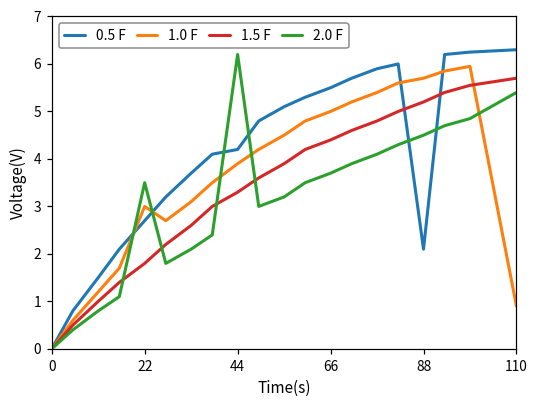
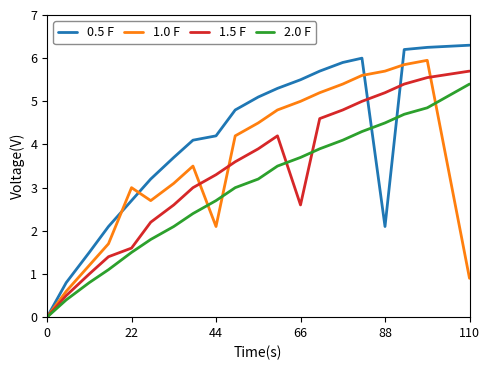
  {
    "0.5 F": {
      "22": 2.7,
      "44": 4.2,
      "66": 5.5,
      "88": 2.1,
      "110": 6.3
    },
    "1.0 F": {
      "22": 3.0,
-     "44": 3.9,
+     "44": 2.1,
      "66": 5.0,
      "88": 5.7,
      "110": 0.9
    },
    "1.5 F": {
-     "22": 1.8,
+     "22": 1.6,
      "44": 3.3,
-     "66": 4.4,
+     "66": 2.6,
      "88": 5.2,
      "110": 5.7
    },
    "2.0 F": {
-     "22": 3.5,
-     "44": 6.2,
+     "22": 1.5,
+     "44": 2.7,
      "66": 3.7,
      "88": 4.5,
      "110": 5.4
    }
  }
